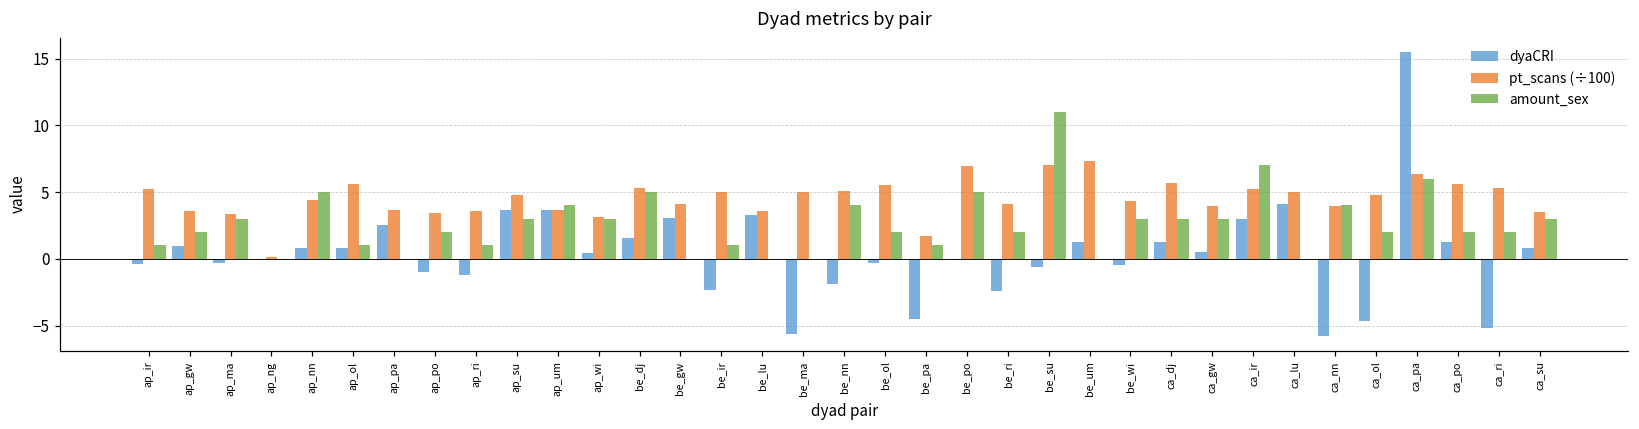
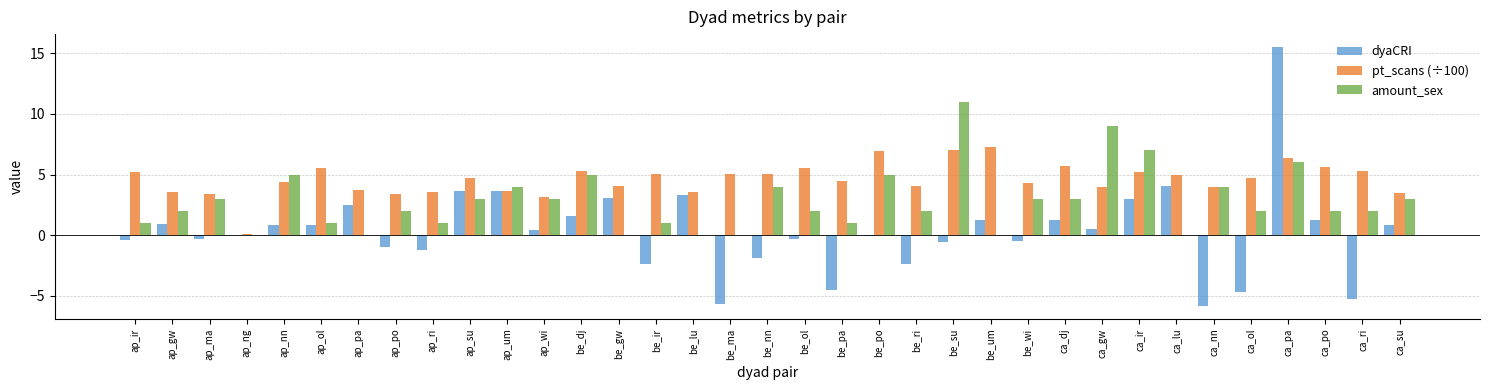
  {
    "dyaCRI": {
      "ap_ir": -0.4,
      "ap_gw": 1.0,
      "ap_ma": -0.3,
      "ap_ng": 0.0,
      "ap_nn": 0.8,
      "ap_ol": 0.8,
      "ap_pa": 2.5,
      "ap_po": -1.0,
      "ap_ri": -1.2,
      "ap_su": 3.7,
      "ap_um": 3.7,
      "ap_wi": 0.4,
      "be_dj": 1.6,
      "be_gw": 3.1,
      "be_ir": -2.3,
      "be_lu": 3.3,
      "be_ma": -5.6,
      "be_nn": -1.9,
      "be_ol": -0.3,
      "be_pa": -4.5,
      "be_ri": -2.4,
      "be_su": -0.6,
      "be_um": 1.2,
      "be_wi": -0.5,
      "ca_dj": 1.2,
      "ca_gw": 0.5,
      "ca_ir": 3.0,
      "ca_lu": 4.1,
      "ca_nn": -5.8,
      "ca_ol": -4.7,
      "ca_pa": 15.5,
      "ca_po": 1.3,
      "ca_ri": -5.2,
      "ca_su": 0.8
    },
    "pt_scans (÷100)": {
      "ap_ir": 5.2,
      "ap_gw": 3.6,
      "ap_ma": 3.4,
      "ap_nn": 4.4,
      "ap_ol": 5.6,
      "ap_pa": 3.7,
      "ap_po": 3.4,
      "ap_ri": 3.6,
      "ap_su": 4.8,
      "ap_um": 3.7,
      "ap_wi": 3.1,
      "be_dj": 5.3,
      "be_gw": 4.1,
      "be_ir": 5.0,
      "be_lu": 3.6,
      "be_ma": 5.0,
      "be_nn": 5.1,
      "be_ol": 5.5,
-     "be_pa": 1.7,
+     "be_pa": 4.5,
      "be_po": 6.9,
      "be_ri": 4.1,
      "be_su": 7.0,
      "be_um": 7.3,
      "be_wi": 4.3,
      "ca_dj": 5.7,
      "ca_gw": 4.0,
      "ca_ir": 5.2,
      "ca_lu": 5.0,
      "ca_nn": 4.0,
      "ca_ol": 4.8,
      "ca_pa": 6.3,
      "ca_po": 5.6,
      "ca_ri": 5.3,
      "ca_su": 3.5
    },
    "amount_sex": {
      "ap_ir": 1,
      "ap_gw": 2,
      "ap_ma": 3,
      "ap_ng": 0,
      "ap_nn": 5,
      "ap_ol": 1,
      "ap_pa": 0,
      "ap_po": 2,
      "ap_ri": 1,
      "ap_su": 3,
      "ap_um": 4,
      "ap_wi": 3,
      "be_dj": 5,
      "be_gw": 0,
      "be_ir": 1,
      "be_lu": 0,
      "be_ma": 0,
      "be_nn": 4,
      "be_ol": 2,
      "be_pa": 1,
      "be_po": 5,
      "be_ri": 2,
      "be_su": 11,
      "be_um": 0,
      "be_wi": 3,
      "ca_dj": 3,
-     "ca_gw": 3,
+     "ca_gw": 9,
      "ca_ir": 7,
      "ca_lu": 0,
      "ca_nn": 4,
      "ca_ol": 2,
      "ca_pa": 6,
      "ca_po": 2,
      "ca_ri": 2,
      "ca_su": 3
    }
  }
